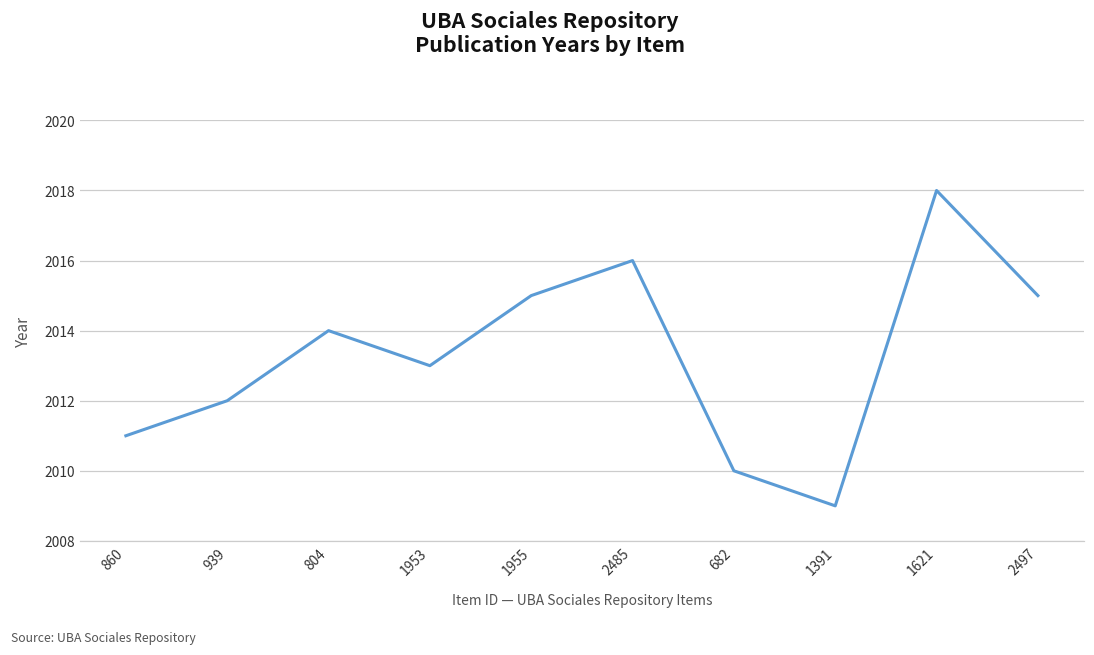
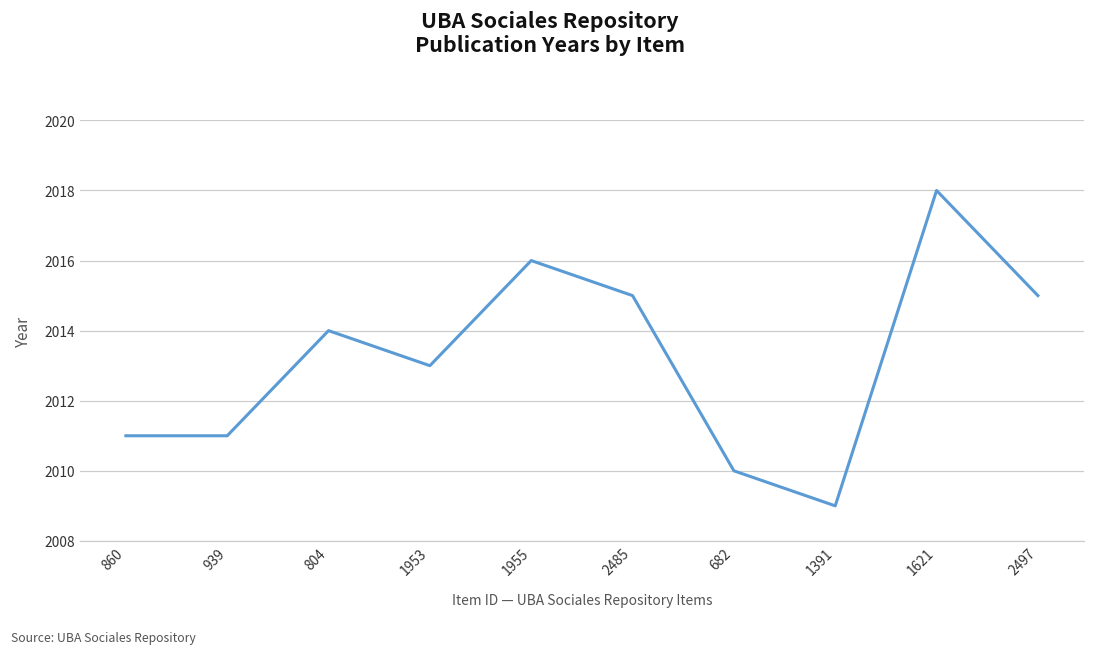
  {
    "860": 2011,
-   "939": 2012,
+   "939": 2011,
    "804": 2014,
    "1953": 2013,
-   "1955": 2015,
-   "2485": 2016,
+   "1955": 2016,
+   "2485": 2015,
    "682": 2010,
    "1391": 2009,
    "1621": 2018,
    "2497": 2015
  }
